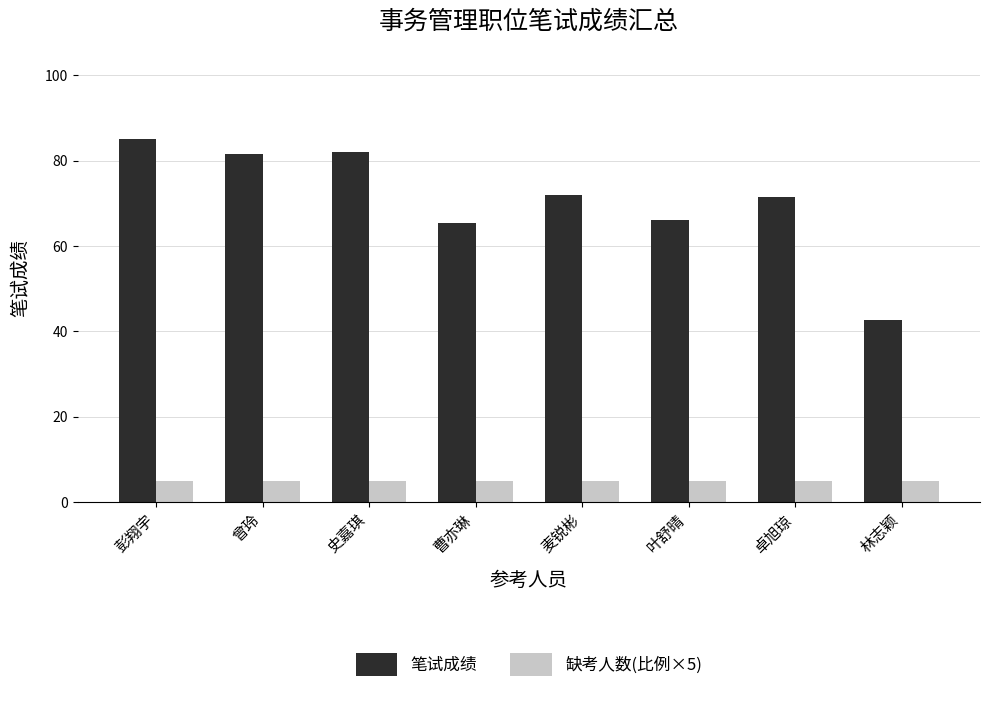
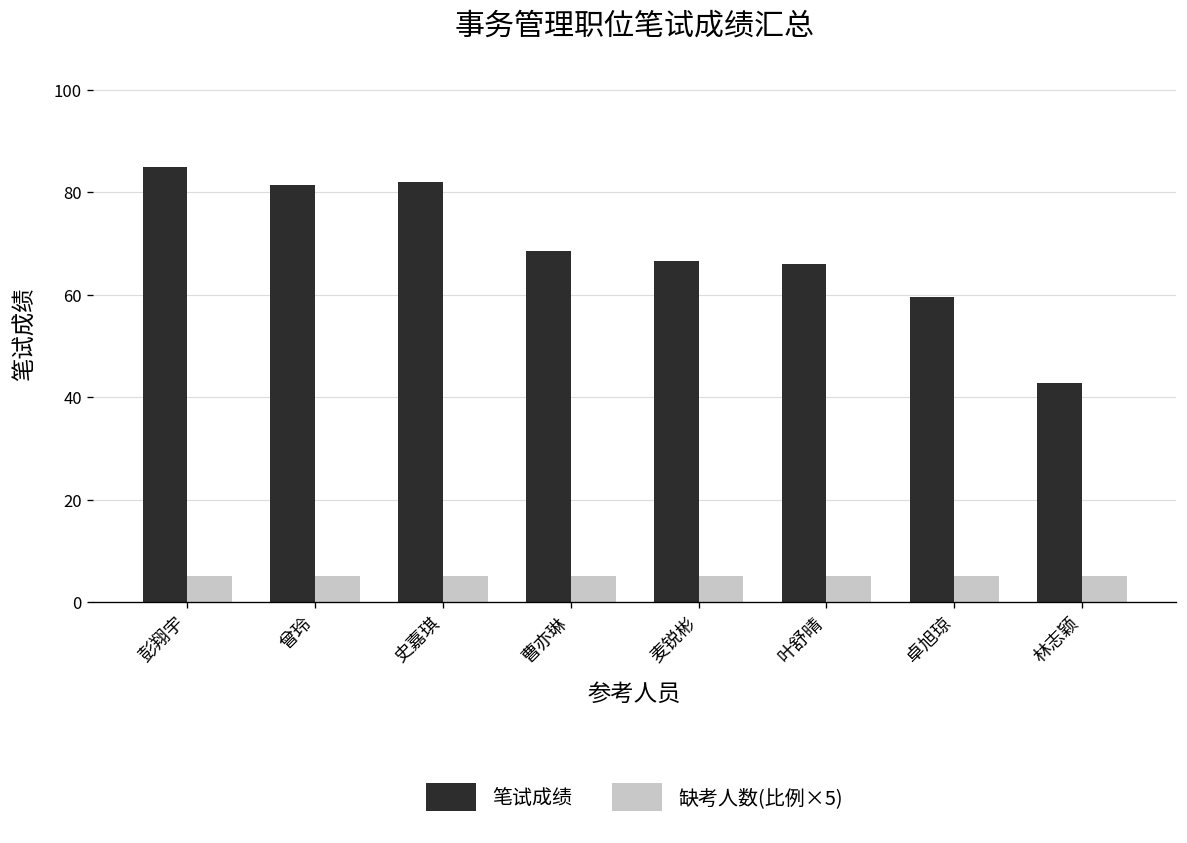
  {
    "笔试成绩": {
      "彭翔宇": 85,
      "曾玲": 82,
      "史嘉琪": 82,
-     "曹亦琳": 65,
-     "麦锐彬": 72,
+     "曹亦琳": 69,
+     "麦锐彬": 67,
      "叶舒晴": 66,
-     "卓旭琼": 71,
+     "卓旭琼": 60,
      "林志颖": 43
    },
    "缺考人数(比例×5)": {
      "彭翔宇": 5,
      "曾玲": 5,
      "史嘉琪": 5,
      "曹亦琳": 5,
      "麦锐彬": 5,
      "叶舒晴": 5,
      "卓旭琼": 5,
      "林志颖": 5
    }
  }
